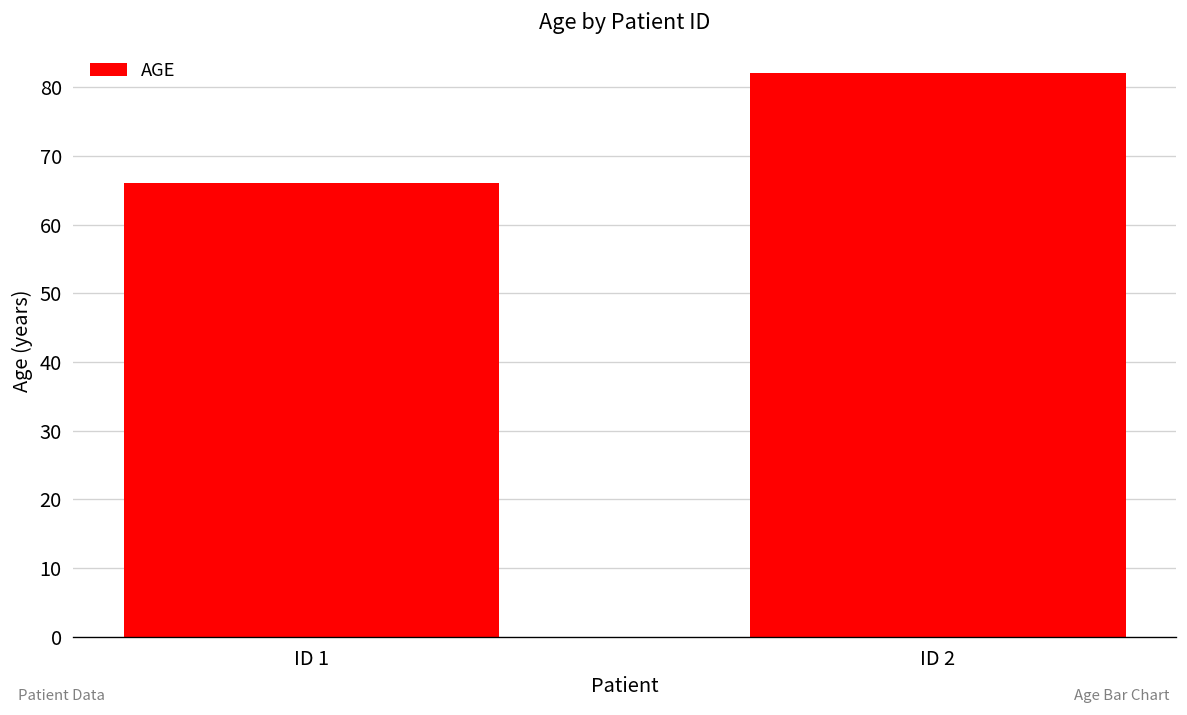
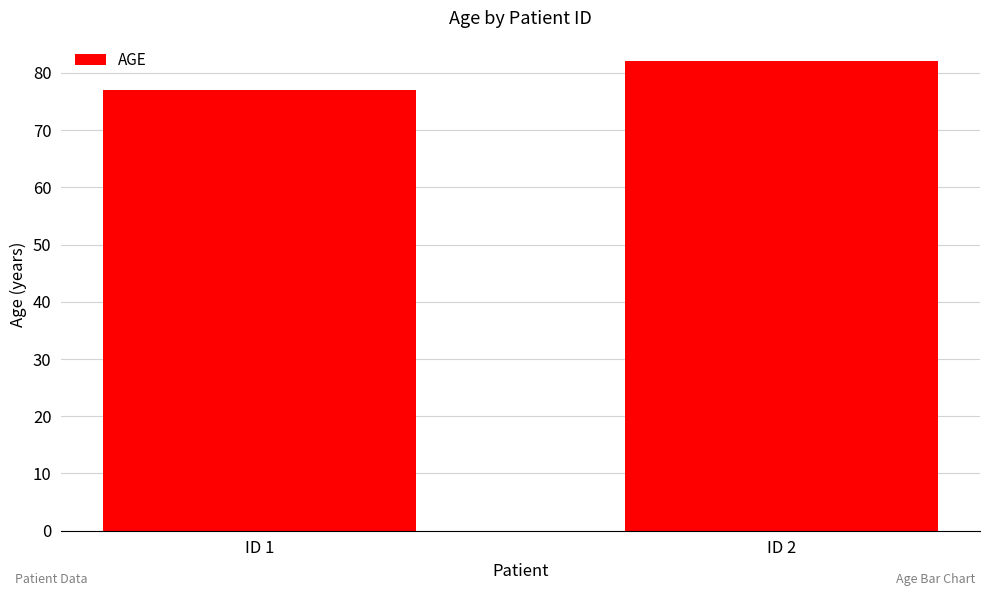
  {
-   "ID 1": 66,
+   "ID 1": 77,
    "ID 2": 82
  }
